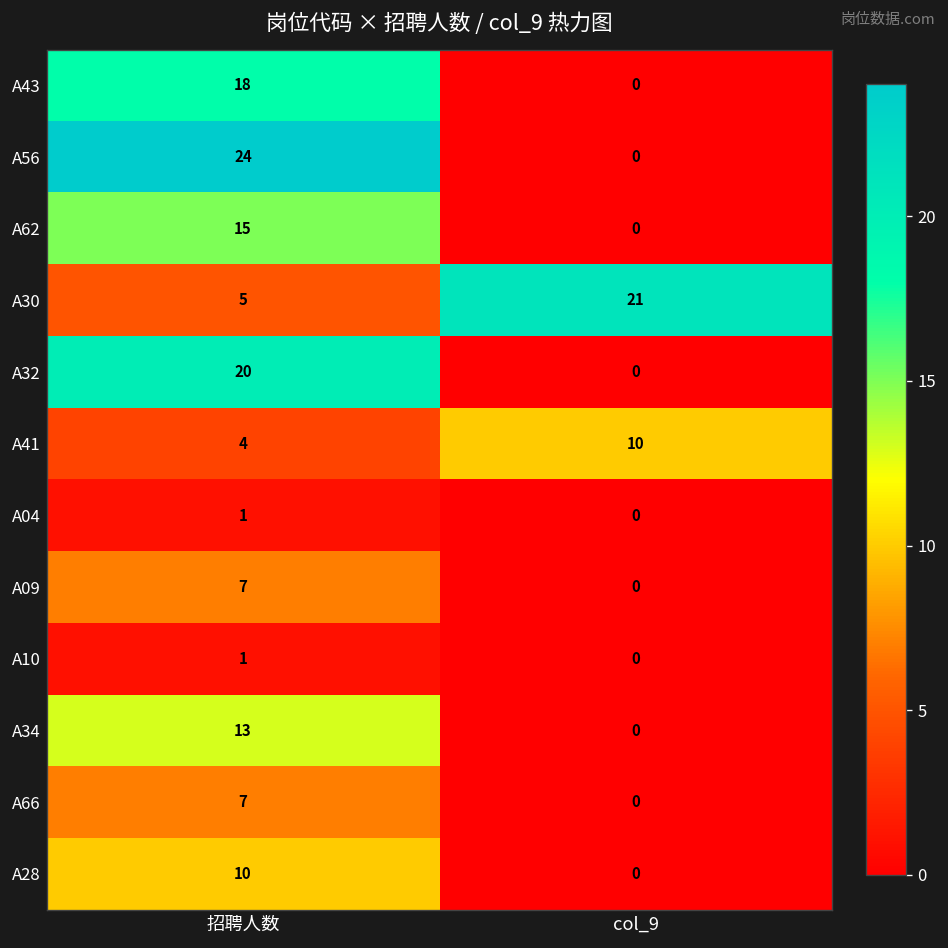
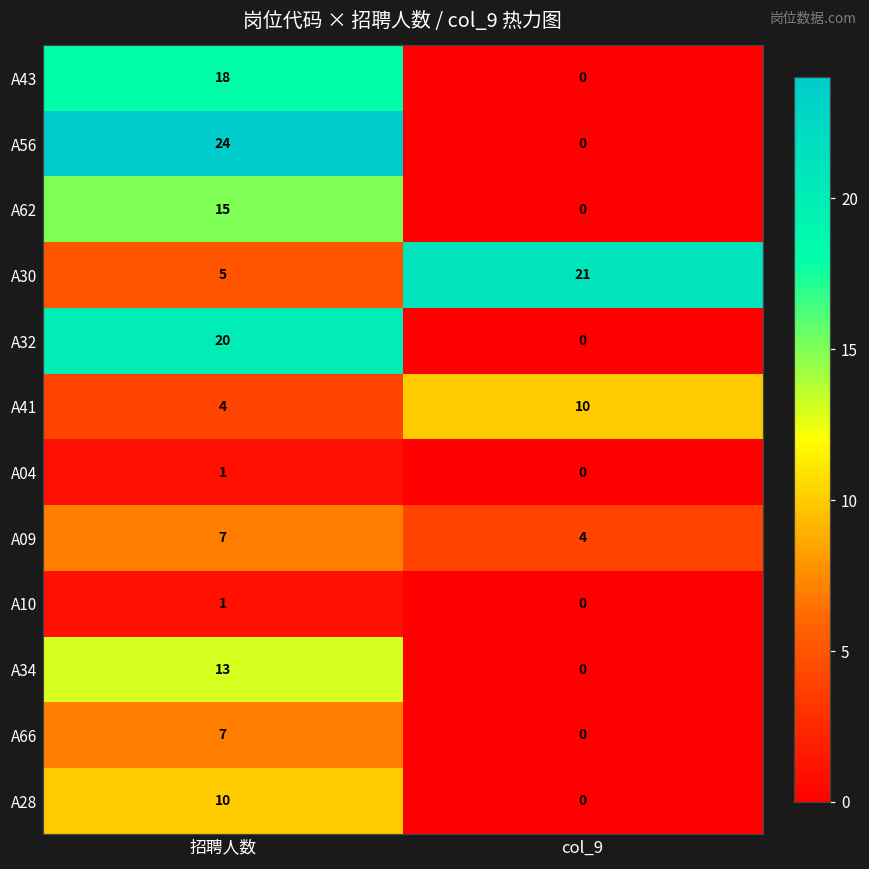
  {
    "A43": {
      "招聘人数": 18,
      "col_9": 0
    },
    "A56": {
      "招聘人数": 24,
      "col_9": 0
    },
    "A62": {
      "招聘人数": 15,
      "col_9": 0
    },
    "A30": {
      "招聘人数": 5,
      "col_9": 21
    },
    "A32": {
      "招聘人数": 20,
      "col_9": 0
    },
    "A41": {
      "招聘人数": 4,
      "col_9": 10
    },
    "A04": {
      "招聘人数": 1,
      "col_9": 0
    },
    "A09": {
      "招聘人数": 7,
-     "col_9": 0
+     "col_9": 4
    },
    "A10": {
      "招聘人数": 1,
      "col_9": 0
    },
    "A34": {
      "招聘人数": 13,
      "col_9": 0
    },
    "A66": {
      "招聘人数": 7,
      "col_9": 0
    },
    "A28": {
      "招聘人数": 10,
      "col_9": 0
    }
  }
